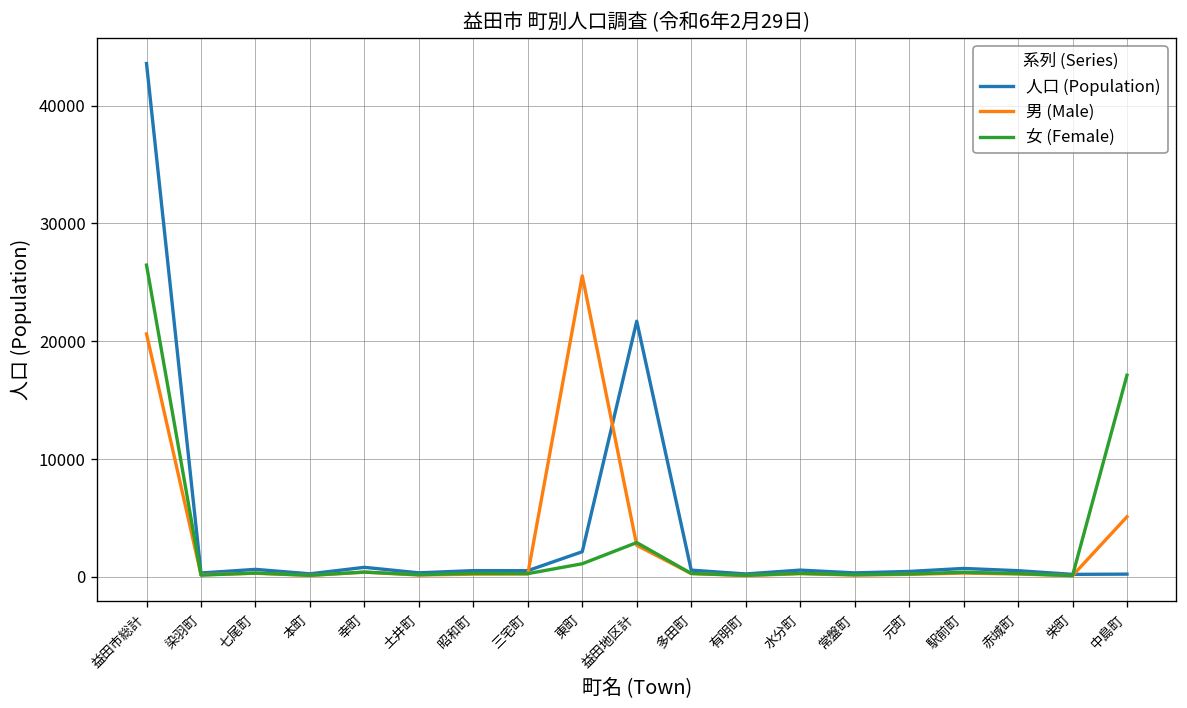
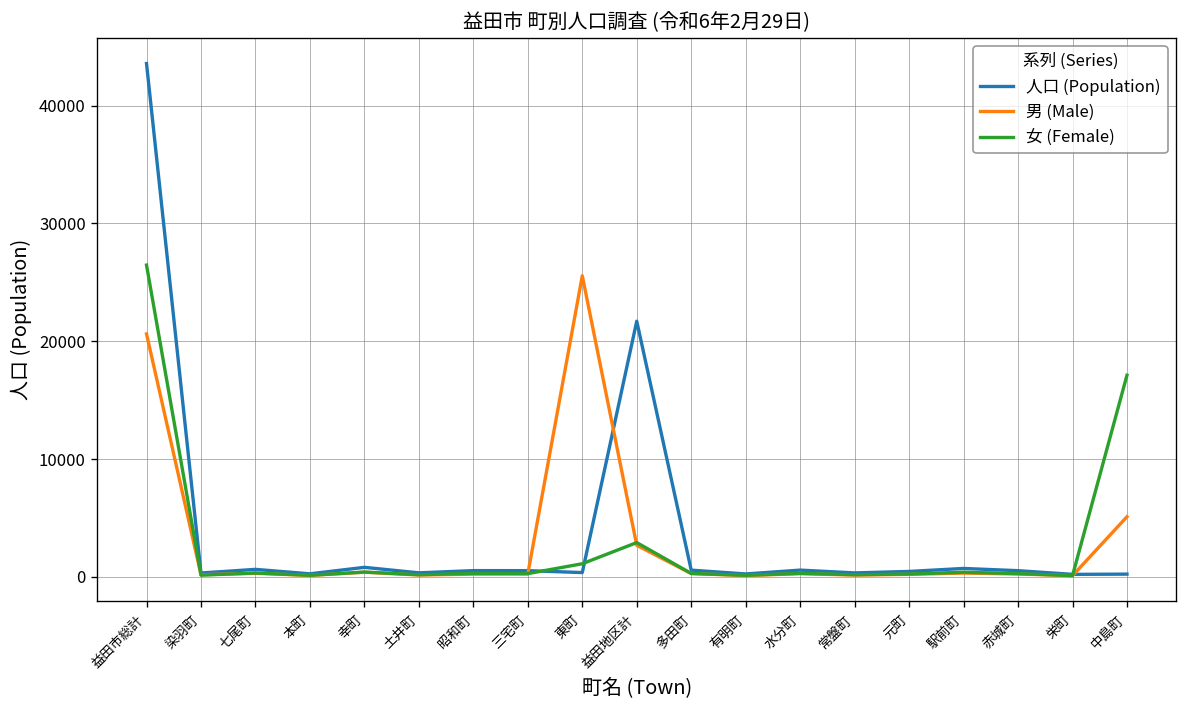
  {
    "人口 (Population)": {
      "益田市総計": 44000,
      "七尾町": 1000,
      "幸町": 1000,
-     "東町": 2000,
+     "東町": 0,
      "益田地区計": 22000,
      "多田町": 1000,
      "水分町": 1000,
      "駅前町": 1000,
      "中島町": 0
    },
    "男 (Male)": {
      "益田市総計": 21000,
      "東町": 26000,
      "中島町": 5000
    },
    "女 (Female)": {
      "益田市総計": 26000,
      "東町": 1000,
      "中島町": 17000
    }
  }
